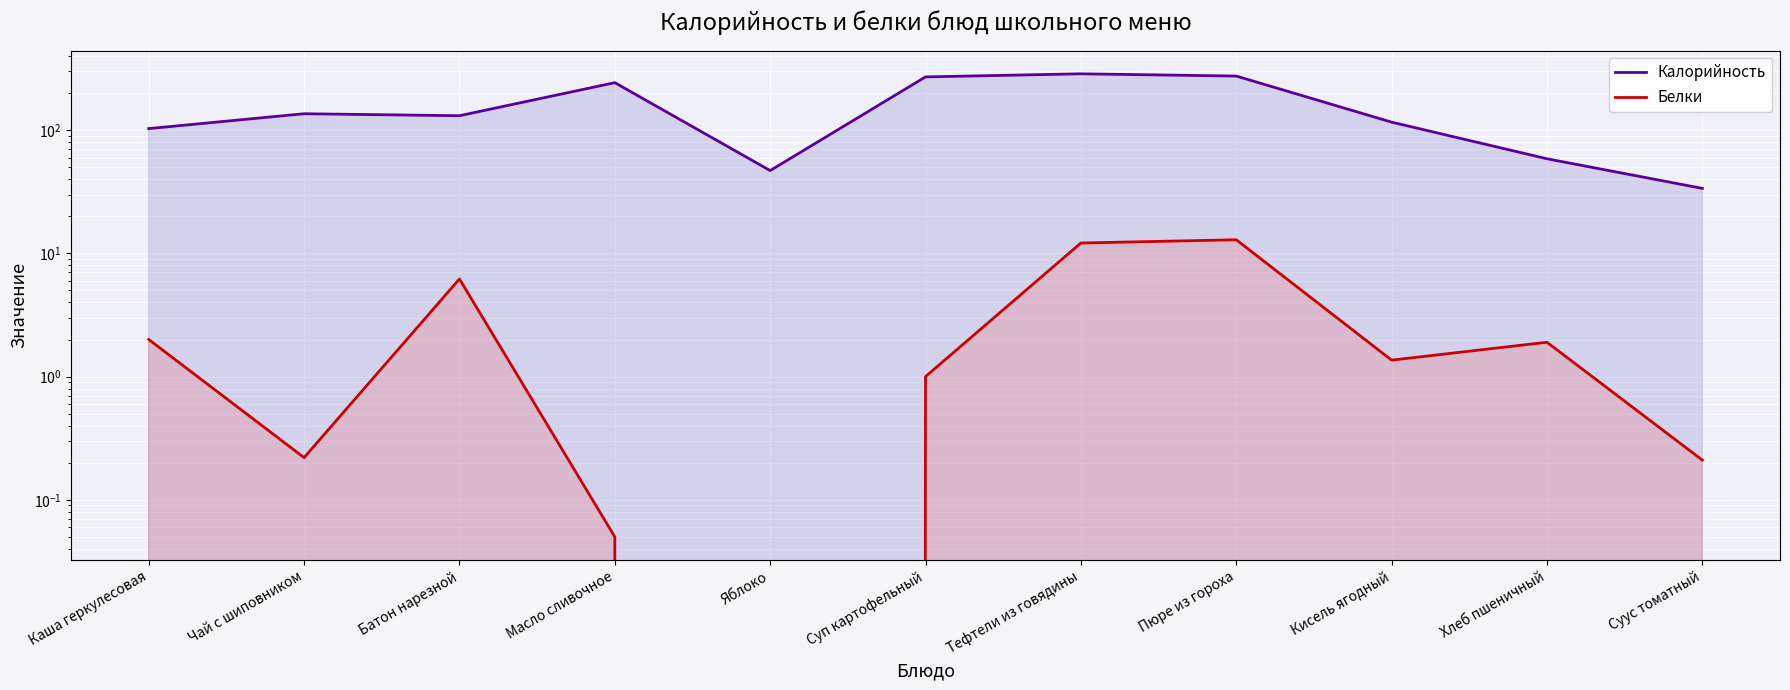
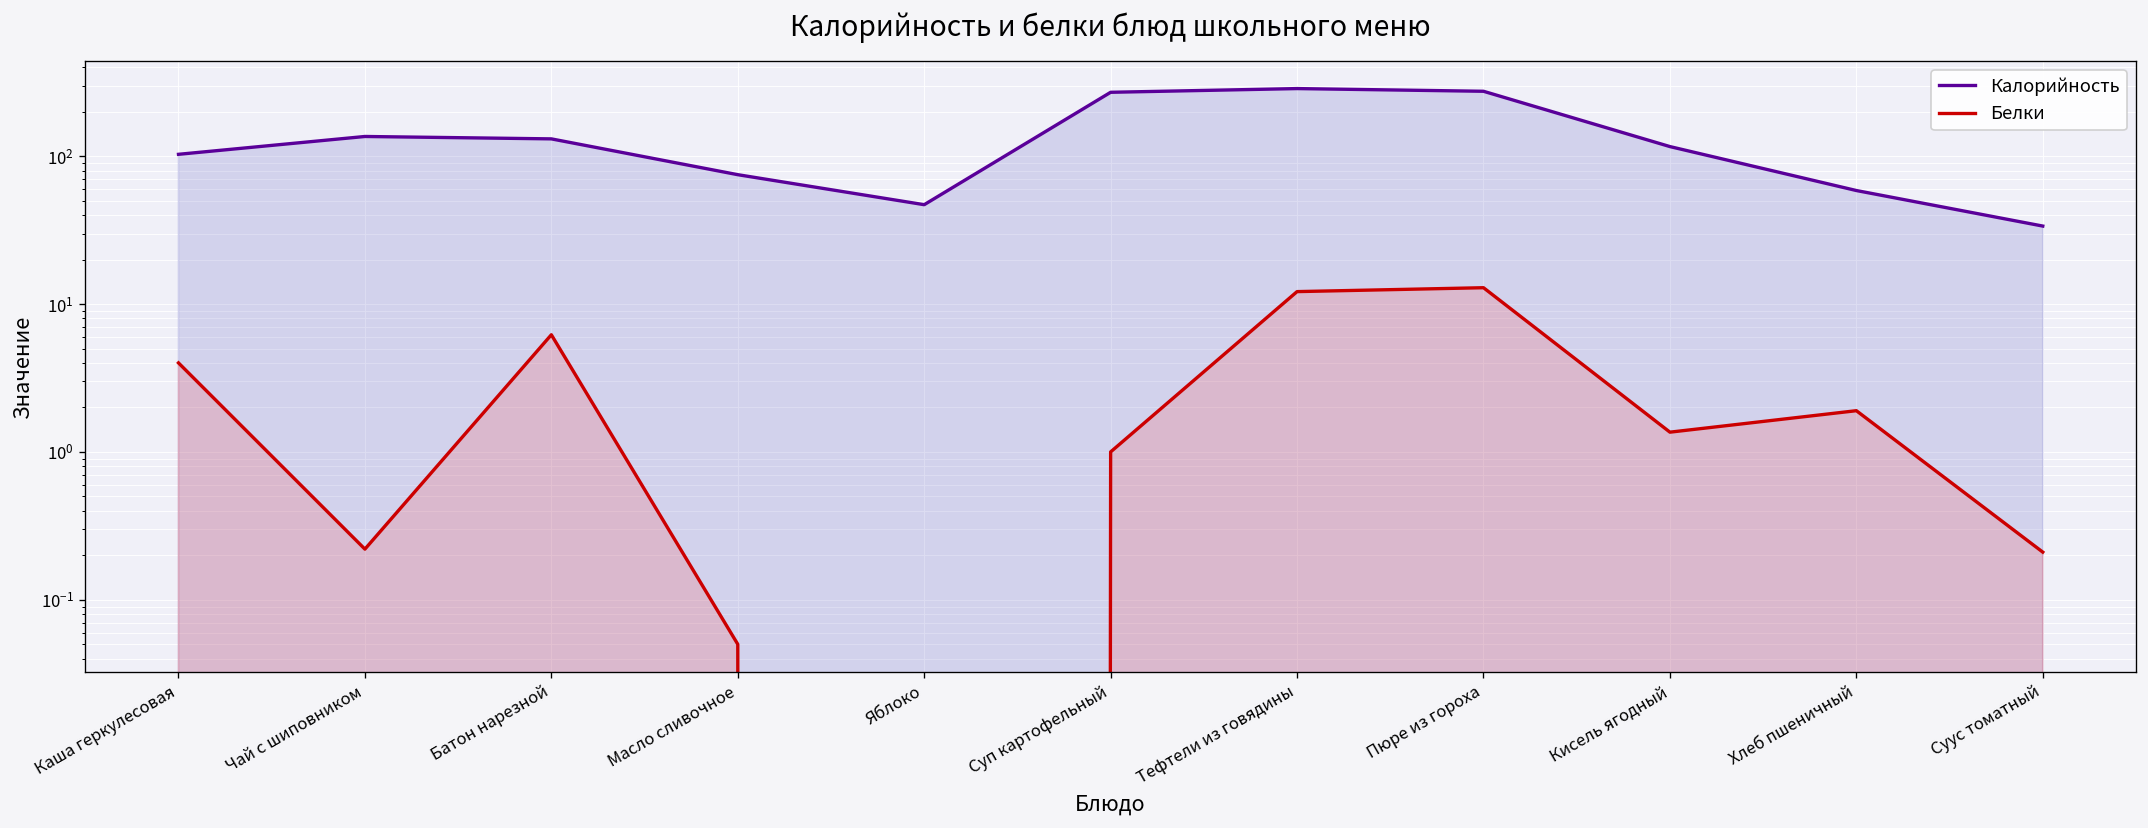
  {
    "Калорийность": {
      "Каша геркулесовая": 100,
      "Чай с шиповником": 140,
      "Батон нарезной": 130,
-     "Масло сливочное": 240,
+     "Масло сливочное": 80,
      "Яблоко": 47,
      "Суп картофельный": 270,
      "Тефтели из говядины": 290,
      "Пюре из гороха": 270,
      "Кисель ягодный": 120,
      "Хлеб пшеничный": 60,
      "Суус томатный": 34
    },
    "Белки": {
-     "Каша геркулесовая": 2,
+     "Каша геркулесовая": 4,
      "Чай с шиповником": 0.22,
      "Батон нарезной": 6,
      "Масло сливочное": 0.050,
      "Суп картофельный": 1,
      "Тефтели из говядины": 12,
      "Пюре из гороха": 13,
      "Кисель ягодный": 1.4,
      "Хлеб пшеничный": 1.9,
      "Суус томатный": 0.21
    }
  }
